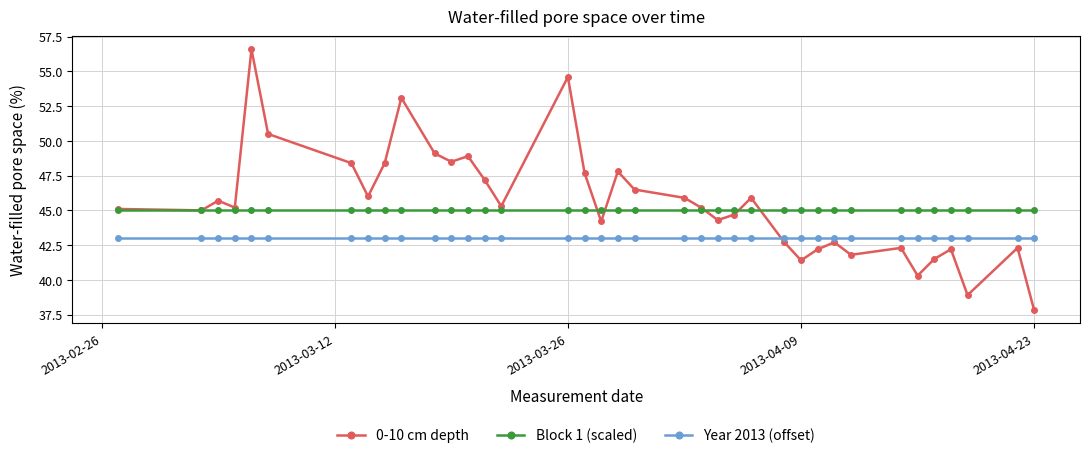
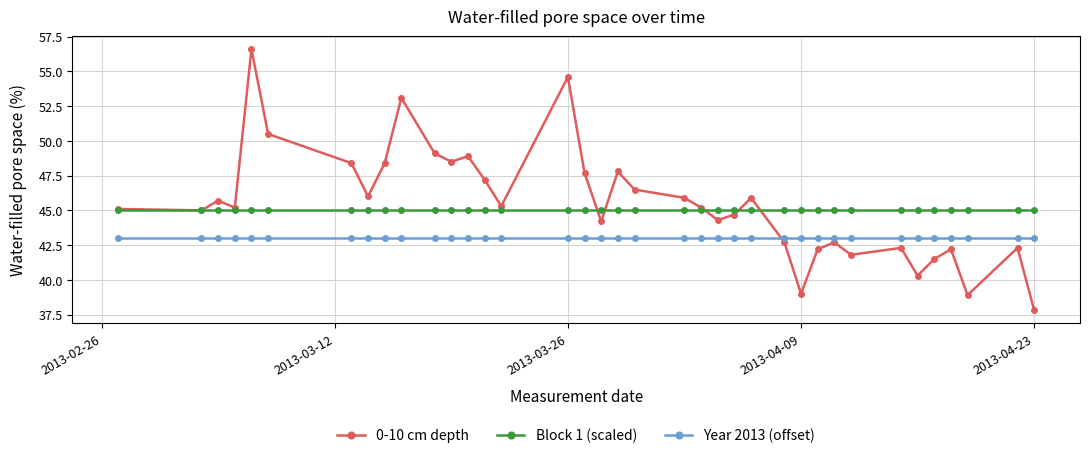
  {
    "0-10 cm depth": {
      "2013-03-26": 54.6,
-     "2013-04-09": 41.4,
+     "2013-04-09": 39.0,
      "2013-04-23": 37.8
    },
    "Block 1 (scaled)": {
      "2013-03-26": 45.0,
      "2013-04-09": 45.0,
      "2013-04-23": 45.0
    },
    "Year 2013 (offset)": {
      "2013-03-26": 43.0,
      "2013-04-09": 43.0,
      "2013-04-23": 43.0
    }
  }
